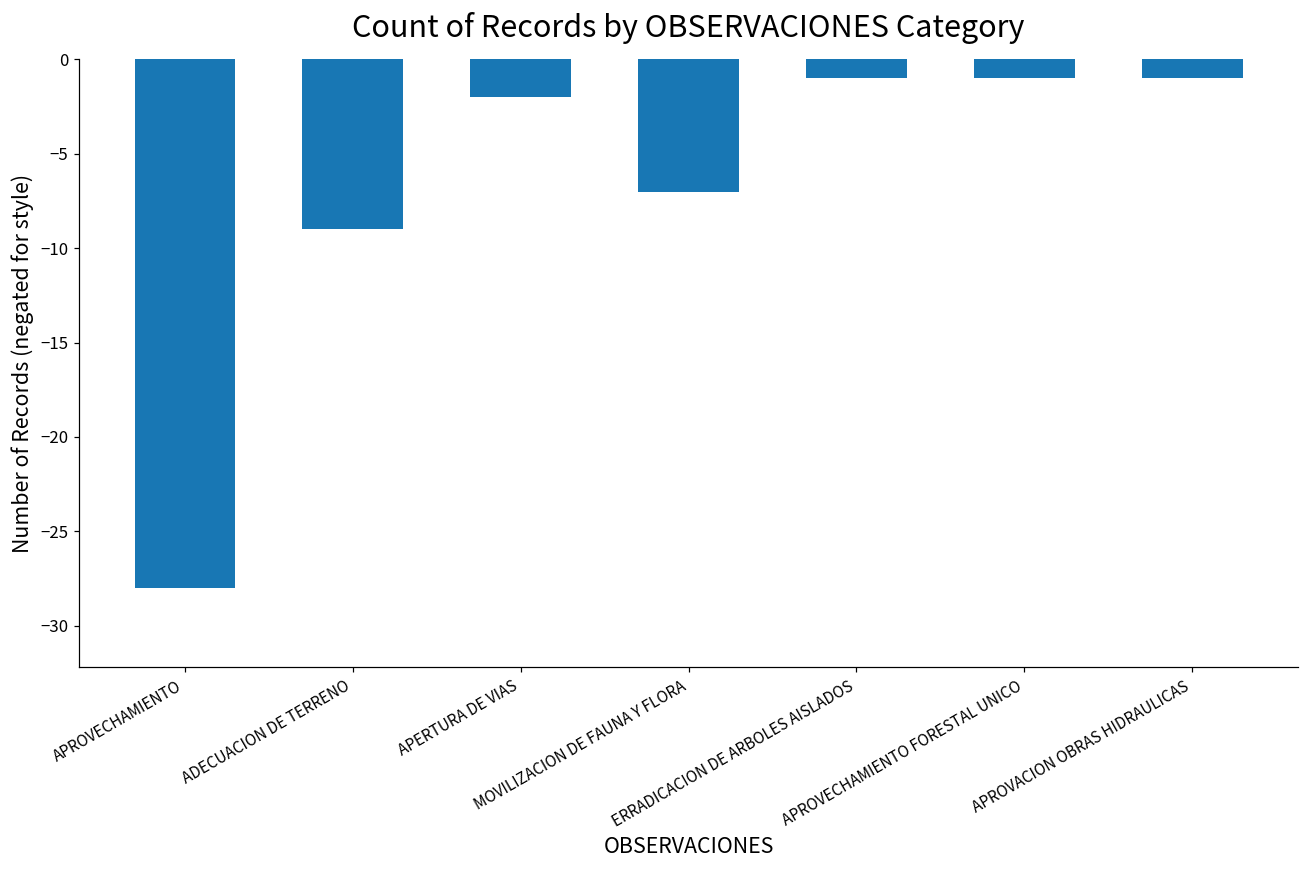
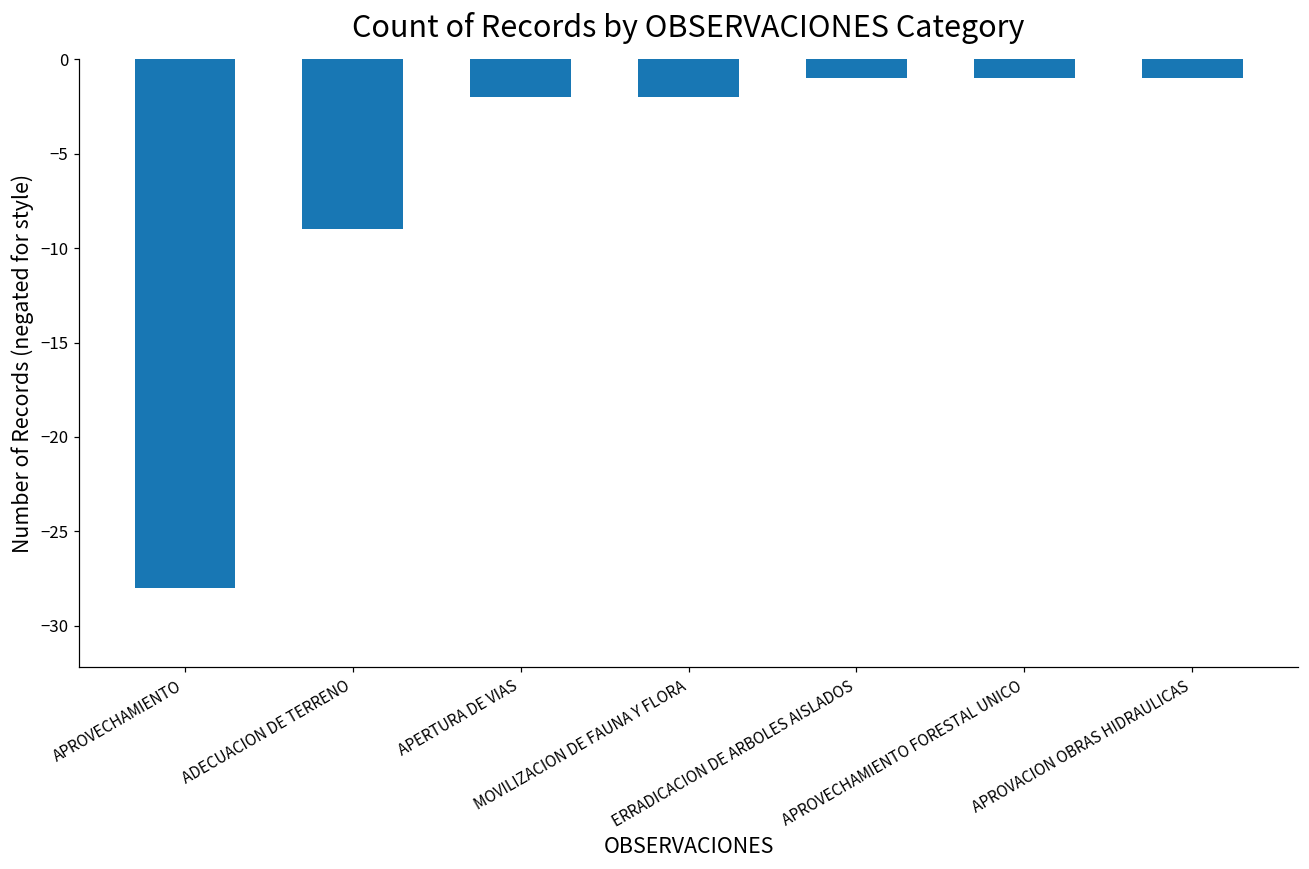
  {
    "APROVECHAMIENTO": -28.0,
    "ADECUACION DE TERRENO": -9.0,
    "APERTURA DE VIAS": -2.0,
-   "MOVILIZACION DE FAUNA Y FLORA": -7.0,
+   "MOVILIZACION DE FAUNA Y FLORA": -2.0,
    "ERRADICACION DE ARBOLES AISLADOS": -1.0,
    "APROVECHAMIENTO FORESTAL UNICO": -1.0,
    "APROVACION OBRAS HIDRAULICAS": -1.0
  }
